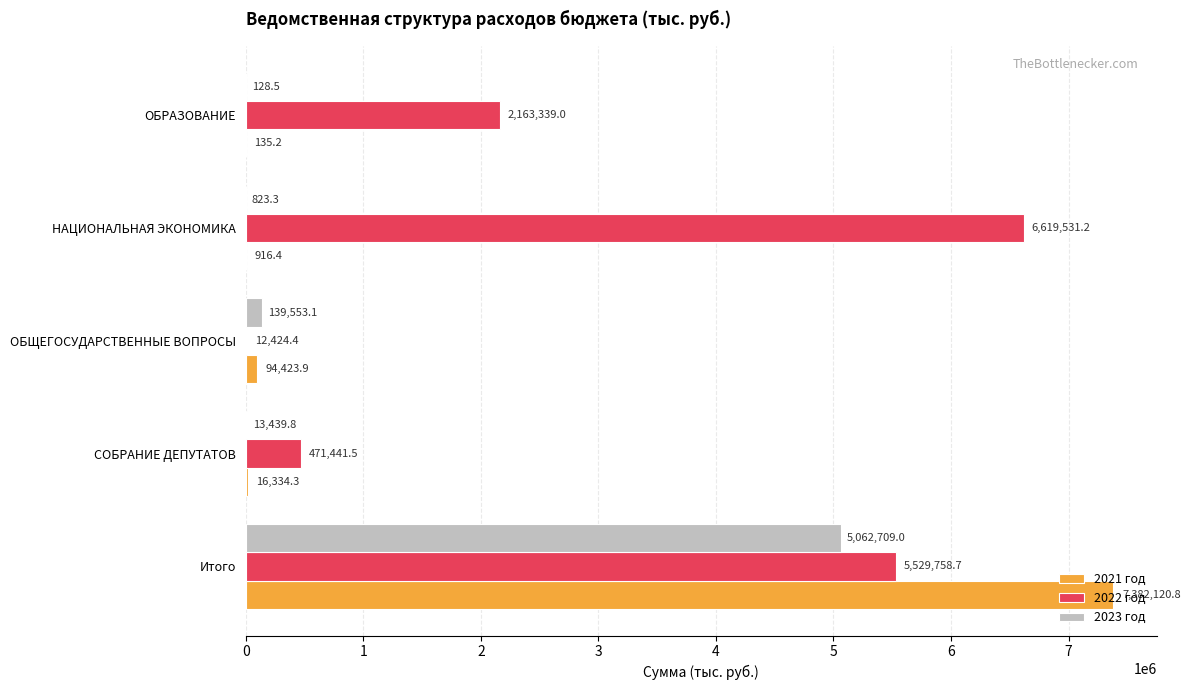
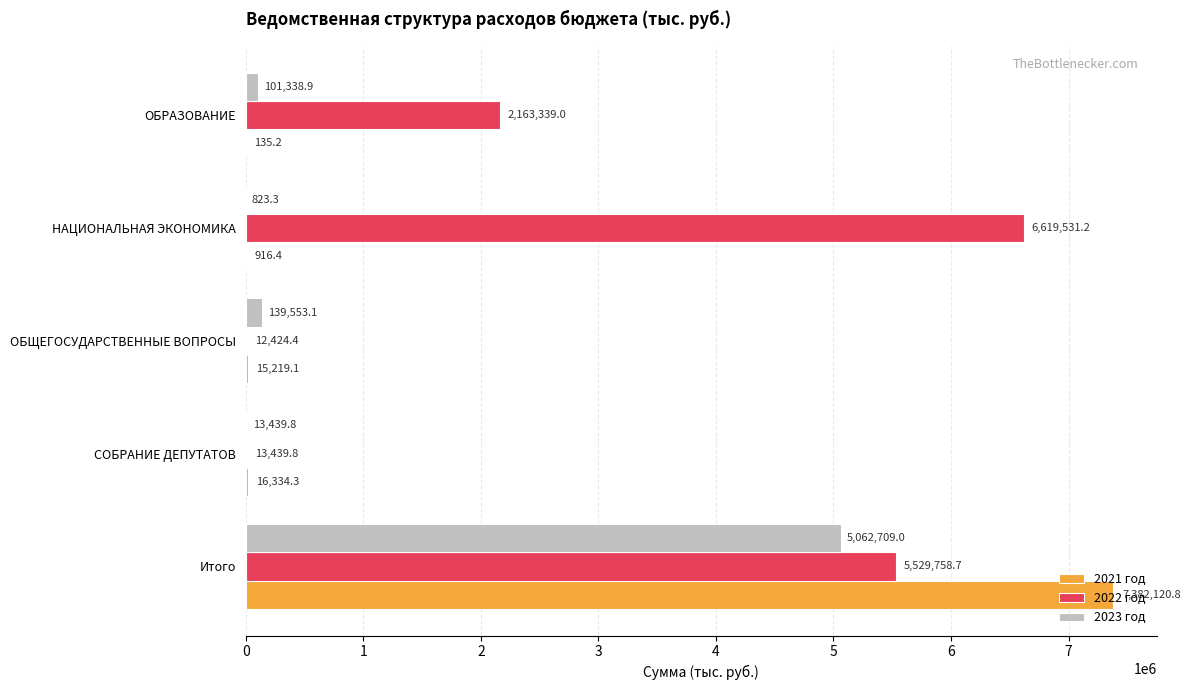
  {
    "2021 год": {
      "ОБРАЗОВАНИЕ": "135.2",
      "НАЦИОНАЛЬНАЯ ЭКОНОМИКА": "916.4",
-     "ОБЩЕГОСУДАРСТВЕННЫЕ ВОПРОСЫ": "94,423.9",
+     "ОБЩЕГОСУДАРСТВЕННЫЕ ВОПРОСЫ": "15,219.1",
      "СОБРАНИЕ ДЕПУТАТОВ": "16,334.3",
      "Итого": "7,382,120.8"
    },
    "2022 год": {
      "ОБРАЗОВАНИЕ": "2,163,339.0",
      "НАЦИОНАЛЬНАЯ ЭКОНОМИКА": "6,619,531.2",
      "ОБЩЕГОСУДАРСТВЕННЫЕ ВОПРОСЫ": "12,424.4",
-     "СОБРАНИЕ ДЕПУТАТОВ": "471,441.5",
+     "СОБРАНИЕ ДЕПУТАТОВ": "13,439.8",
      "Итого": "5,529,758.7"
    },
    "2023 год": {
-     "ОБРАЗОВАНИЕ": "128.5",
+     "ОБРАЗОВАНИЕ": "101,338.9",
      "НАЦИОНАЛЬНАЯ ЭКОНОМИКА": "823.3",
      "ОБЩЕГОСУДАРСТВЕННЫЕ ВОПРОСЫ": "139,553.1",
      "СОБРАНИЕ ДЕПУТАТОВ": "13,439.8",
      "Итого": "5,062,709.0"
    }
  }
